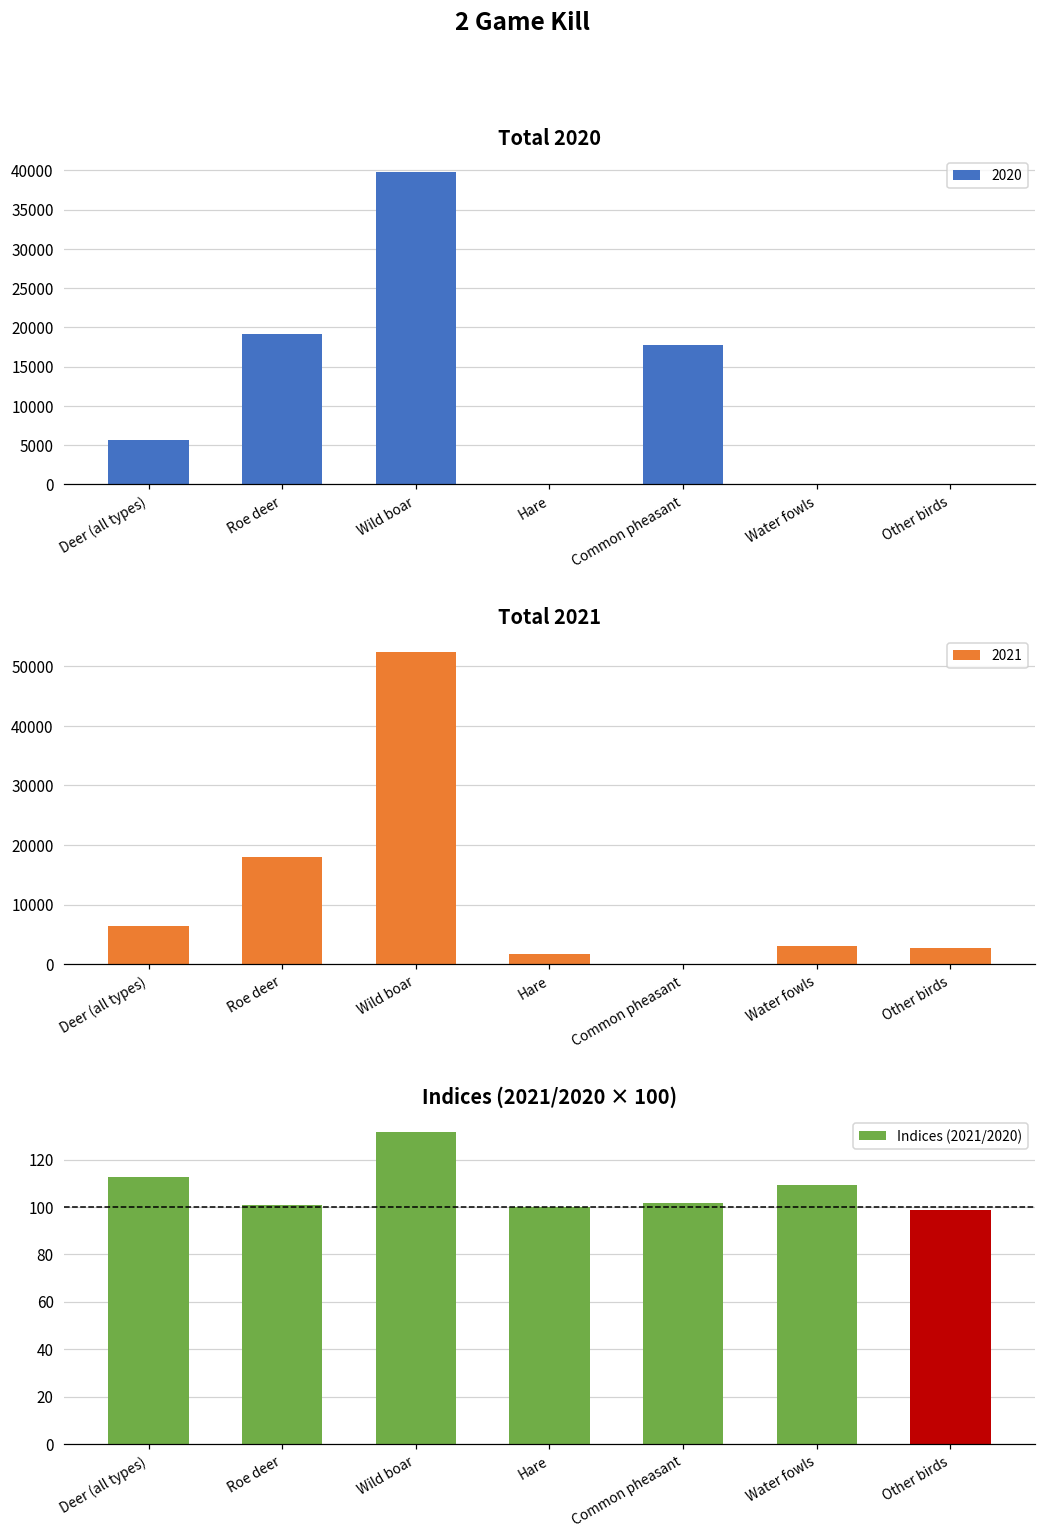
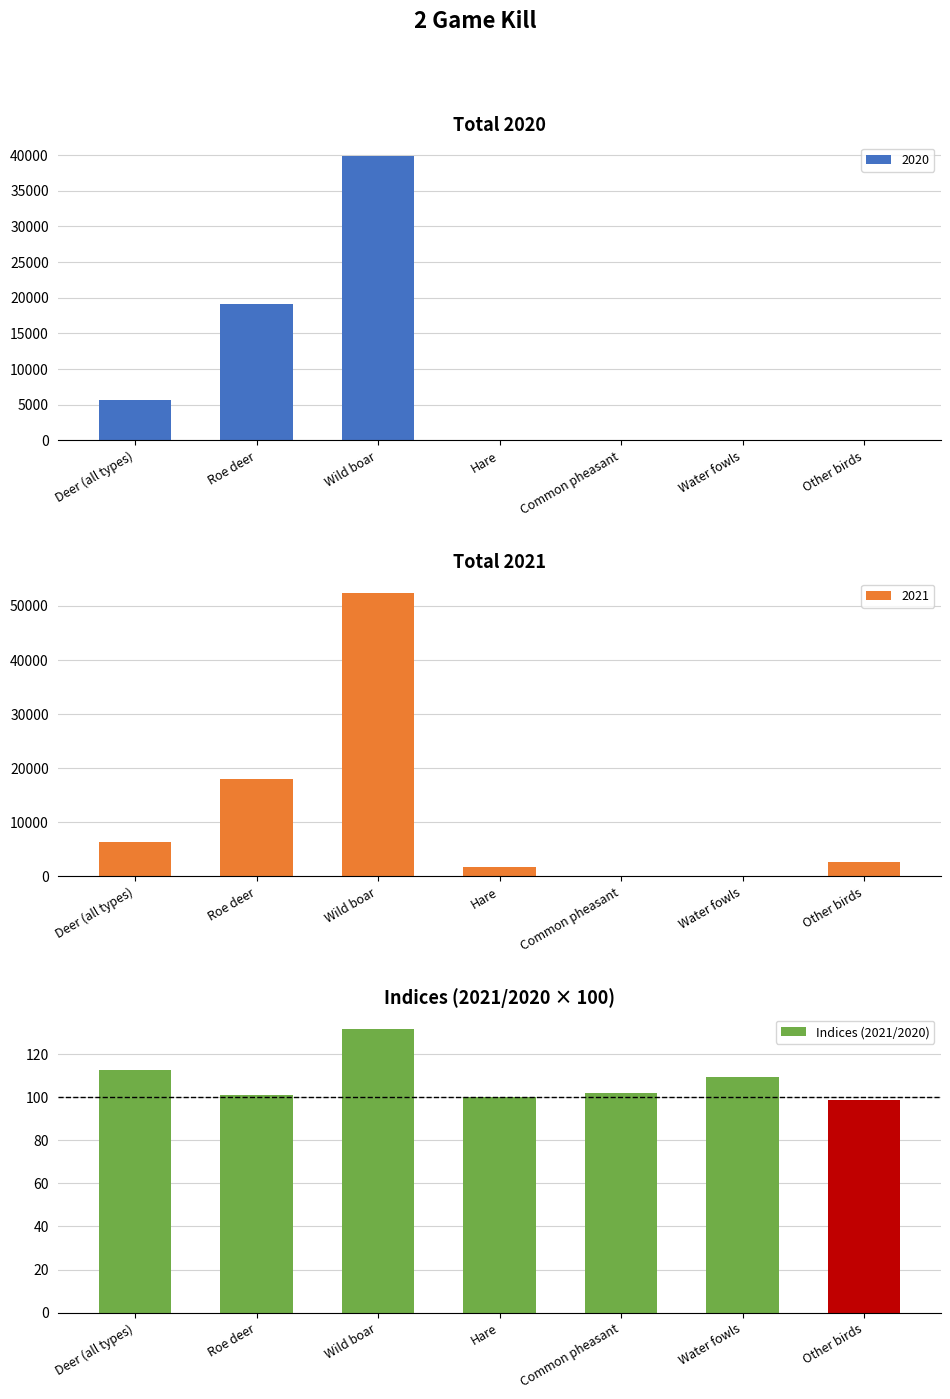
  {
    "Total 2020": {
      "Deer (all types)": 6000,
      "Roe deer": 19000,
      "Wild boar": 40000,
-     "Common pheasant": 18000
+     "Common pheasant": 0
    },
    "Total 2021": {
      "Deer (all types)": 6000,
      "Roe deer": 18000,
      "Wild boar": 52000,
      "Hare": 2000,
-     "Water fowls": 3000,
+     "Water fowls": 0,
      "Other birds": 3000
    },
    "Indices (2021/2020 × 100)": {
      "Deer (all types)": 113,
      "Roe deer": 101,
      "Wild boar": 132,
      "Hare": 100,
      "Common pheasant": 102,
      "Water fowls": 109,
      "Other birds": 99
    }
  }
